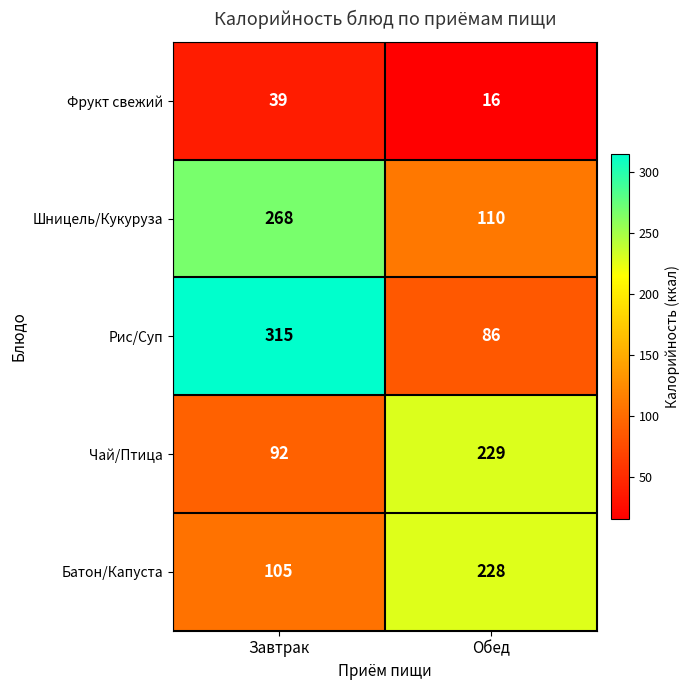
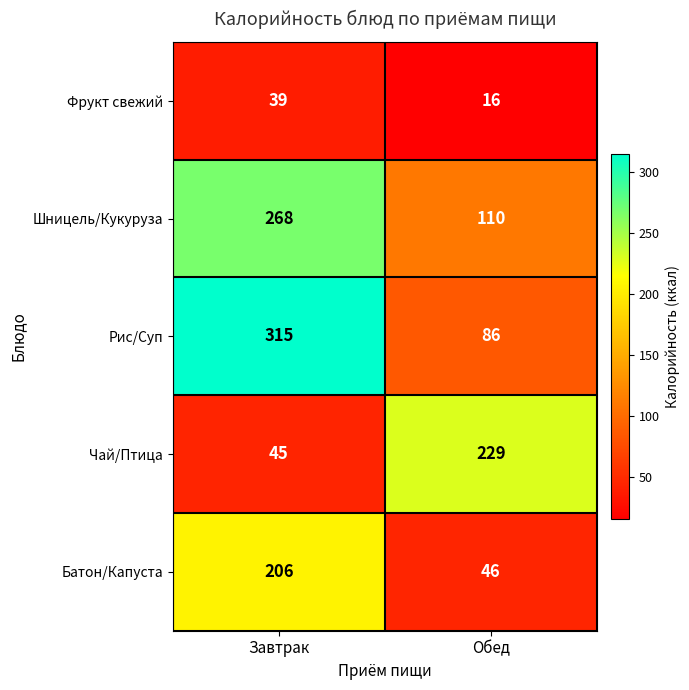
  {
    "Фрукт свежий": {
      "Завтрак": 39,
      "Обед": 16
    },
    "Шницель/Кукуруза": {
      "Завтрак": 268,
      "Обед": 110
    },
    "Рис/Суп": {
      "Завтрак": 315,
      "Обед": 86
    },
    "Чай/Птица": {
-     "Завтрак": 92,
+     "Завтрак": 45,
      "Обед": 229
    },
    "Батон/Капуста": {
-     "Завтрак": 105,
-     "Обед": 228
+     "Завтрак": 206,
+     "Обед": 46
    }
  }
